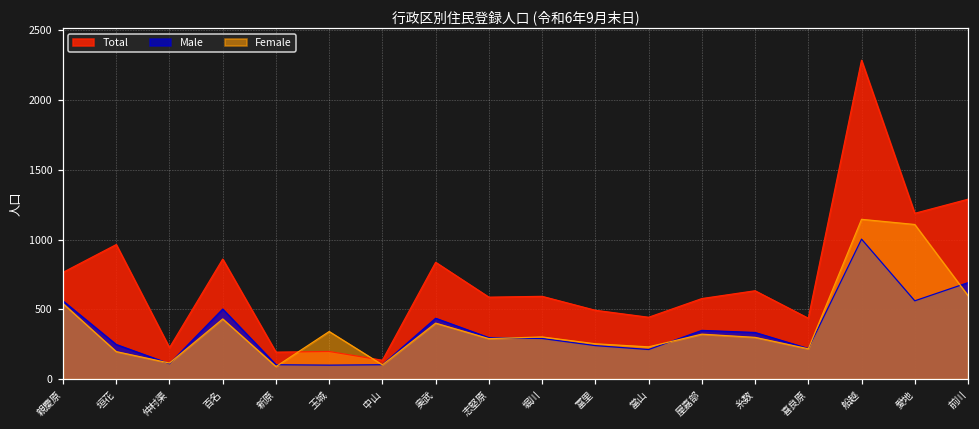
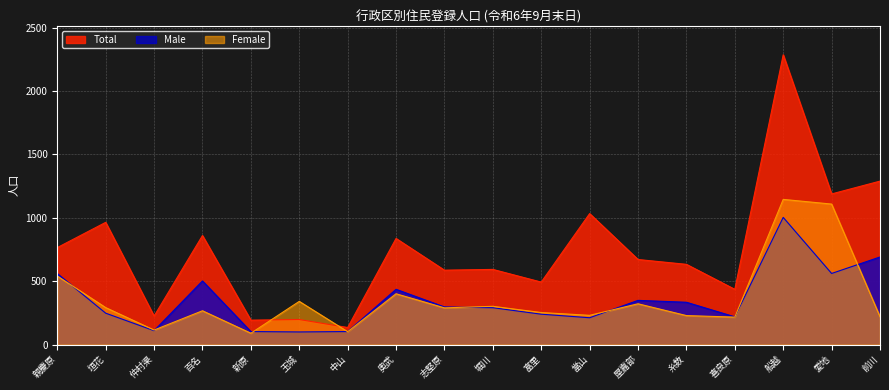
  {
    "Total": {
      "親慶原": 770,
      "垣花": 960,
      "仲村渠": 230,
      "百名": 860,
      "新原": 190,
      "玉城": 200,
      "中山": 140,
      "奥武": 840,
      "志堅原": 590,
      "堀川": 590,
      "富里": 490,
-     "當山": 440,
-     "屋嘉部": 580,
+     "當山": 1030,
+     "屋嘉部": 670,
      "糸数": 630,
      "喜良原": 440,
      "船越": 2290,
      "愛地": 1190,
      "前川": 1290
    },
    "Male": {
      "垣花": 250,
      "百名": 500,
      "玉城": 100,
      "奥武": 440,
      "屋嘉部": 350,
      "糸数": 330,
      "船越": 1000,
      "愛地": 560,
      "前川": 690
    },
    "Female": {
-     "垣花": 200,
-     "百名": 430,
+     "垣花": 290,
+     "百名": 270,
      "玉城": 340,
      "奥武": 400,
      "屋嘉部": 320,
-     "糸数": 300,
+     "糸数": 230,
      "船越": 1150,
      "愛地": 1110,
-     "前川": 600
+     "前川": 220
    }
  }
